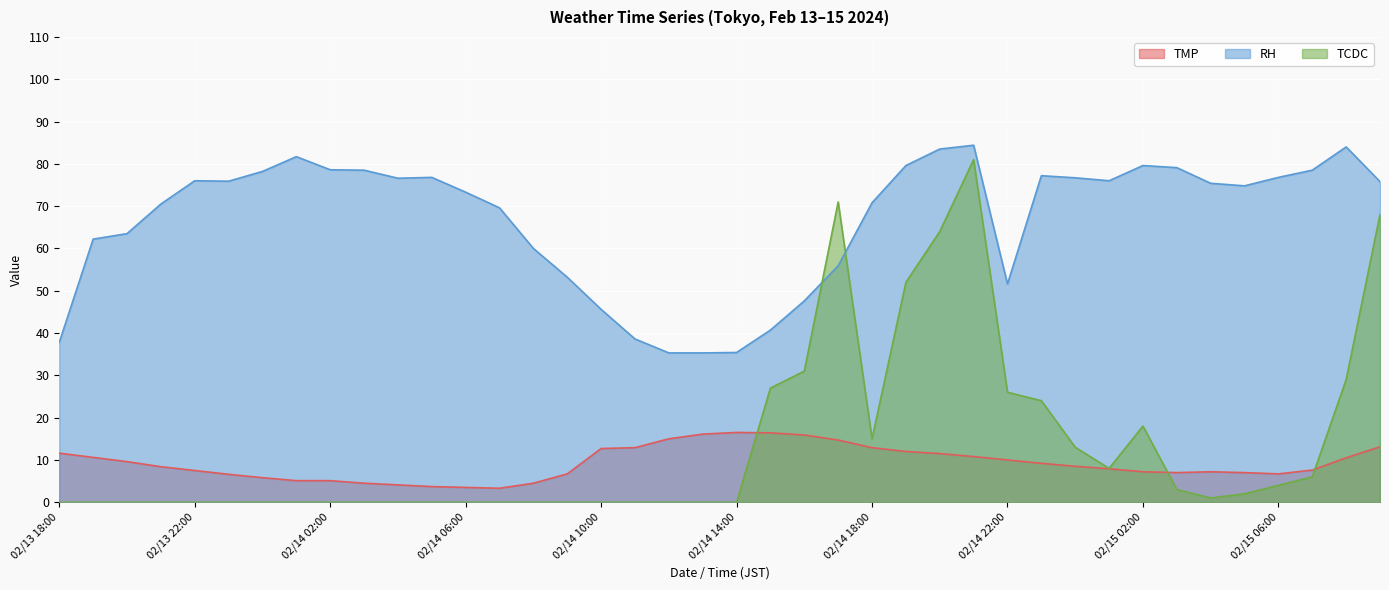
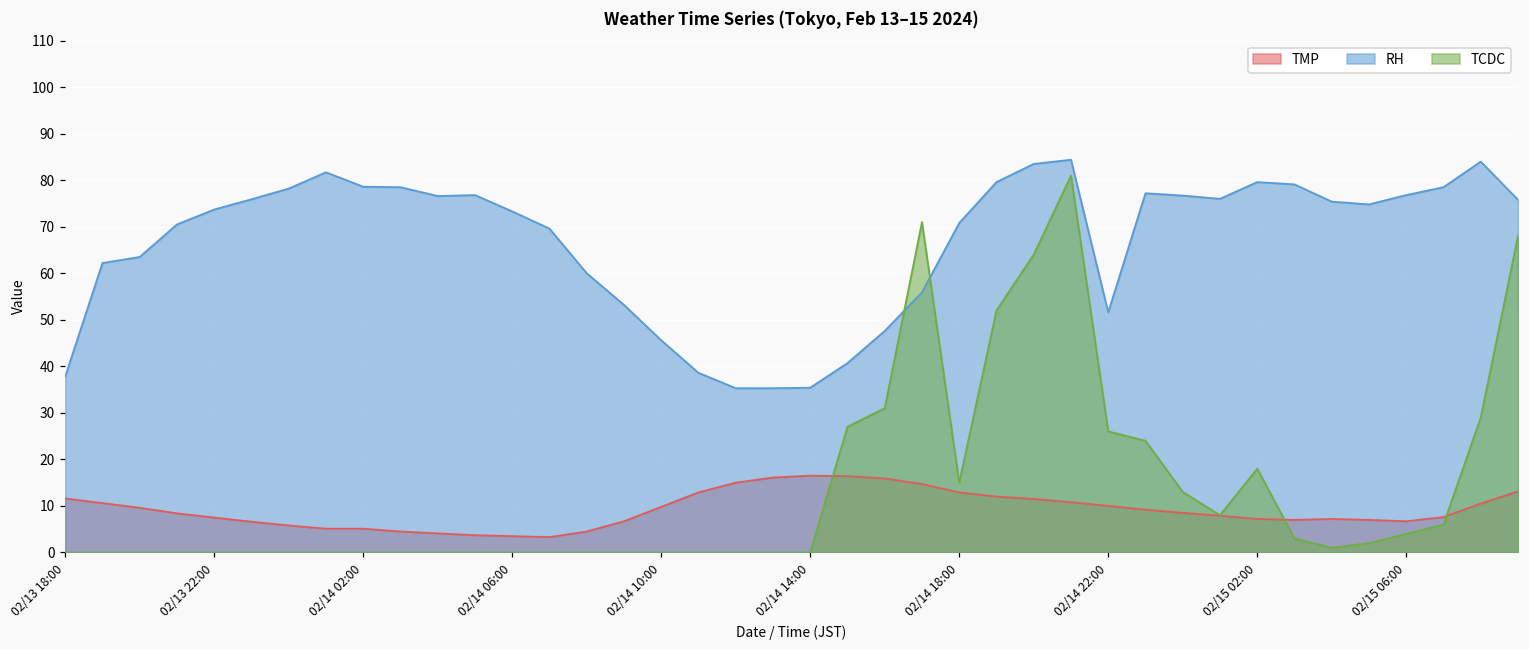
  {
    "TMP": {
      "02/13 18:00": 12,
      "02/13 22:00": 8,
      "02/14 02:00": 5,
      "02/14 06:00": 4,
-     "02/14 10:00": 13,
+     "02/14 10:00": 10,
      "02/14 14:00": 17,
      "02/14 18:00": 13,
      "02/14 22:00": 10,
      "02/15 02:00": 7,
      "02/15 06:00": 7
    },
    "RH": {
      "02/13 18:00": 38,
-     "02/13 22:00": 76,
+     "02/13 22:00": 74,
      "02/14 02:00": 79,
      "02/14 06:00": 73,
      "02/14 10:00": 46,
      "02/14 14:00": 35,
      "02/14 18:00": 71,
      "02/14 22:00": 52,
      "02/15 02:00": 80,
      "02/15 06:00": 77
    },
    "TCDC": {
      "02/13 18:00": 0,
      "02/13 22:00": 0,
      "02/14 02:00": 0,
      "02/14 06:00": 0,
      "02/14 10:00": 0,
      "02/14 14:00": 0,
      "02/14 18:00": 15,
      "02/14 22:00": 26,
      "02/15 02:00": 18,
      "02/15 06:00": 4
    }
  }
